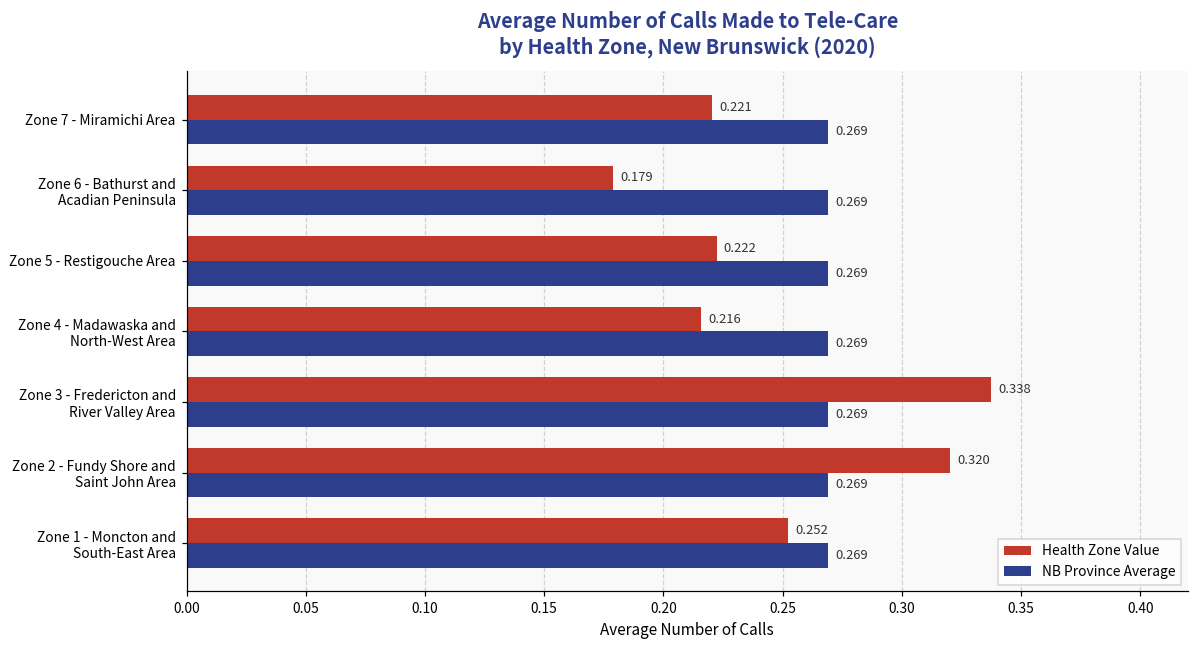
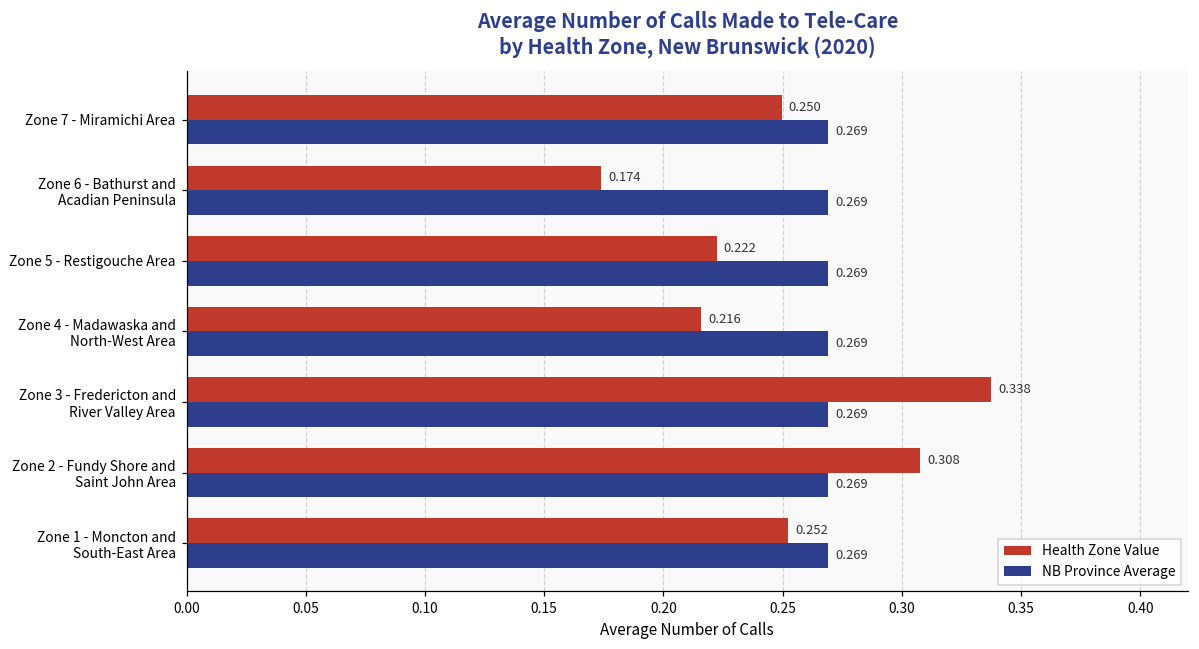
  {
    "Health Zone Value": {
-     "Zone 7 - Miramichi Area": 0.221,
-     "Zone 6 - Bathurst and Acadian Peninsula": 0.179,
+     "Zone 7 - Miramichi Area": 0.250,
+     "Zone 6 - Bathurst and Acadian Peninsula": 0.174,
      "Zone 5 - Restigouche Area": 0.222,
      "Zone 4 - Madawaska and North-West Area": 0.216,
      "Zone 3 - Fredericton and River Valley Area": 0.338,
-     "Zone 2 - Fundy Shore and Saint John Area": 0.320,
+     "Zone 2 - Fundy Shore and Saint John Area": 0.308,
      "Zone 1 - Moncton and South-East Area": 0.252
    },
    "NB Province Average": {
      "Zone 7 - Miramichi Area": 0.269,
      "Zone 6 - Bathurst and Acadian Peninsula": 0.269,
      "Zone 5 - Restigouche Area": 0.269,
      "Zone 4 - Madawaska and North-West Area": 0.269,
      "Zone 3 - Fredericton and River Valley Area": 0.269,
      "Zone 2 - Fundy Shore and Saint John Area": 0.269,
      "Zone 1 - Moncton and South-East Area": 0.269
    }
  }
